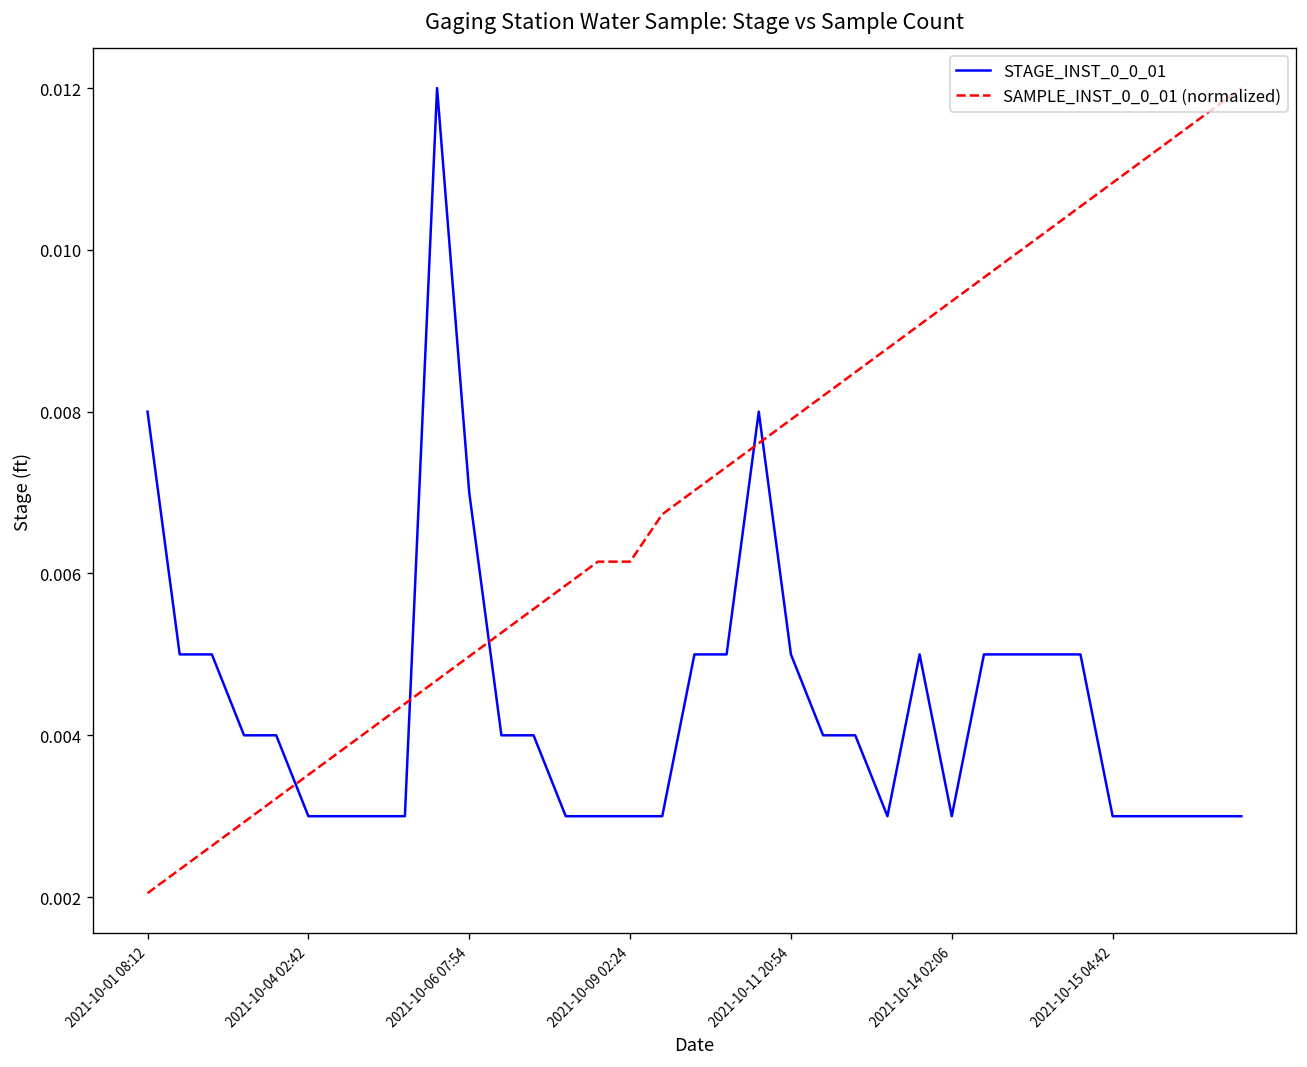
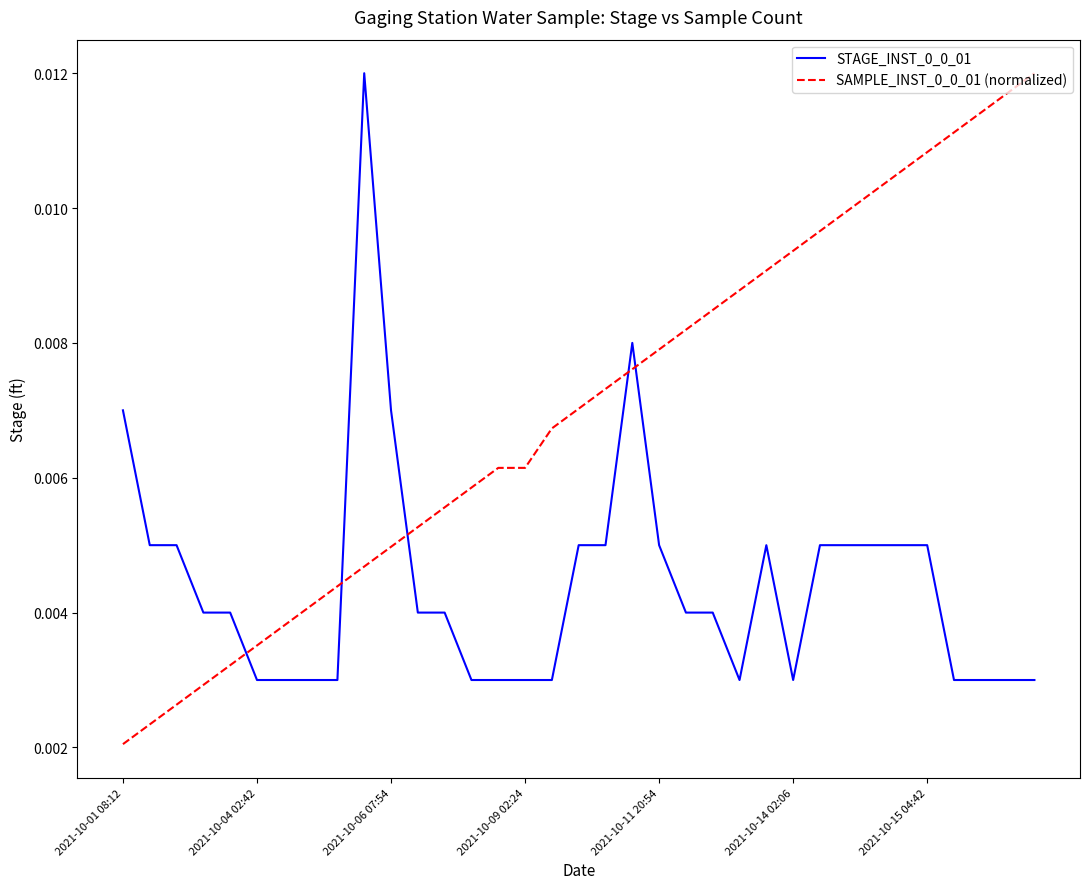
  {
    "STAGE_INST_0_0_01": {
-     "2021-10-01 08:12": 0.008,
+     "2021-10-01 08:12": 0.007,
      "2021-10-04 02:42": 0.003,
      "2021-10-06 07:54": 0.007,
      "2021-10-09 02:24": 0.003,
      "2021-10-11 20:54": 0.005,
      "2021-10-14 02:06": 0.003,
-     "2021-10-15 04:42": 0.003
+     "2021-10-15 04:42": 0.005
    },
    "SAMPLE_INST_0_0_01 (normalized)": {
      "2021-10-01 08:12": 0.0020,
      "2021-10-04 02:42": 0.0035,
      "2021-10-06 07:54": 0.005,
      "2021-10-09 02:24": 0.0061,
      "2021-10-11 20:54": 0.0079,
      "2021-10-14 02:06": 0.0094,
      "2021-10-15 04:42": 0.0108
    }
  }
